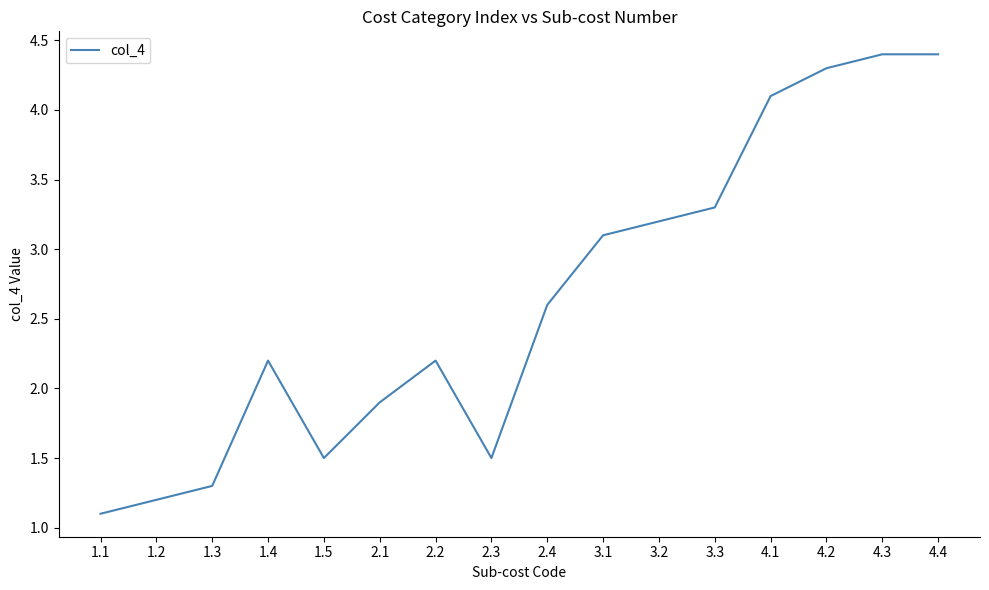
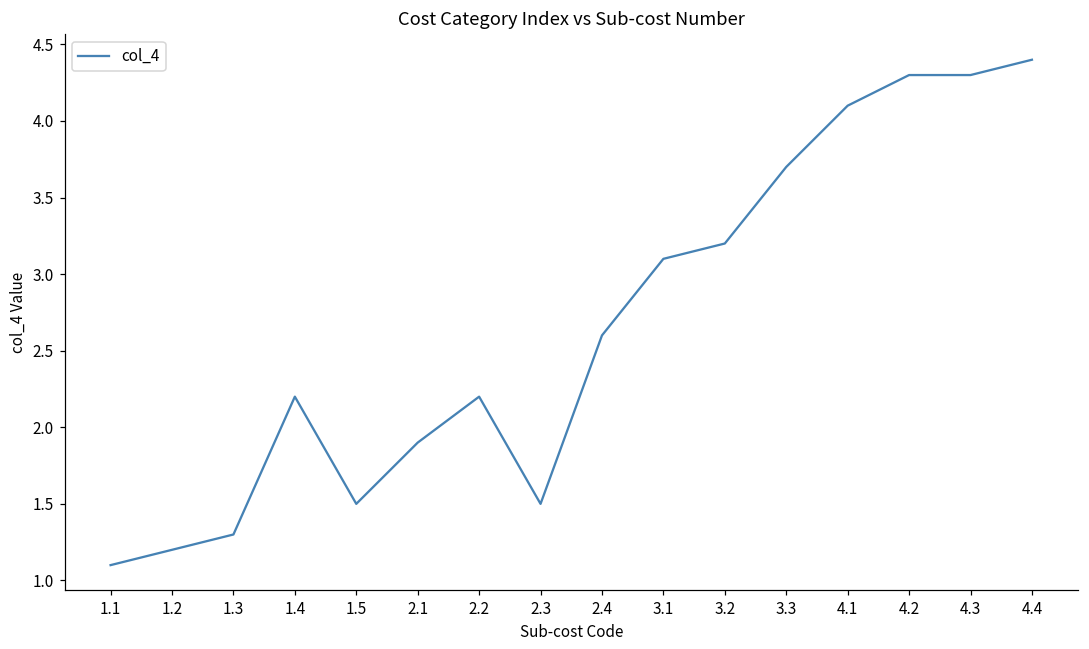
  {
    "1.1": 1.1,
    "1.2": 1.2,
    "1.3": 1.3,
    "1.4": 2.2,
    "1.5": 1.5,
    "2.1": 1.9,
    "2.2": 2.2,
    "2.3": 1.5,
    "2.4": 2.6,
    "3.1": 3.1,
    "3.2": 3.2,
-   "3.3": 3.3,
+   "3.3": 3.7,
    "4.1": 4.1,
    "4.2": 4.3,
-   "4.3": 4.4,
+   "4.3": 4.3,
    "4.4": 4.4
  }
